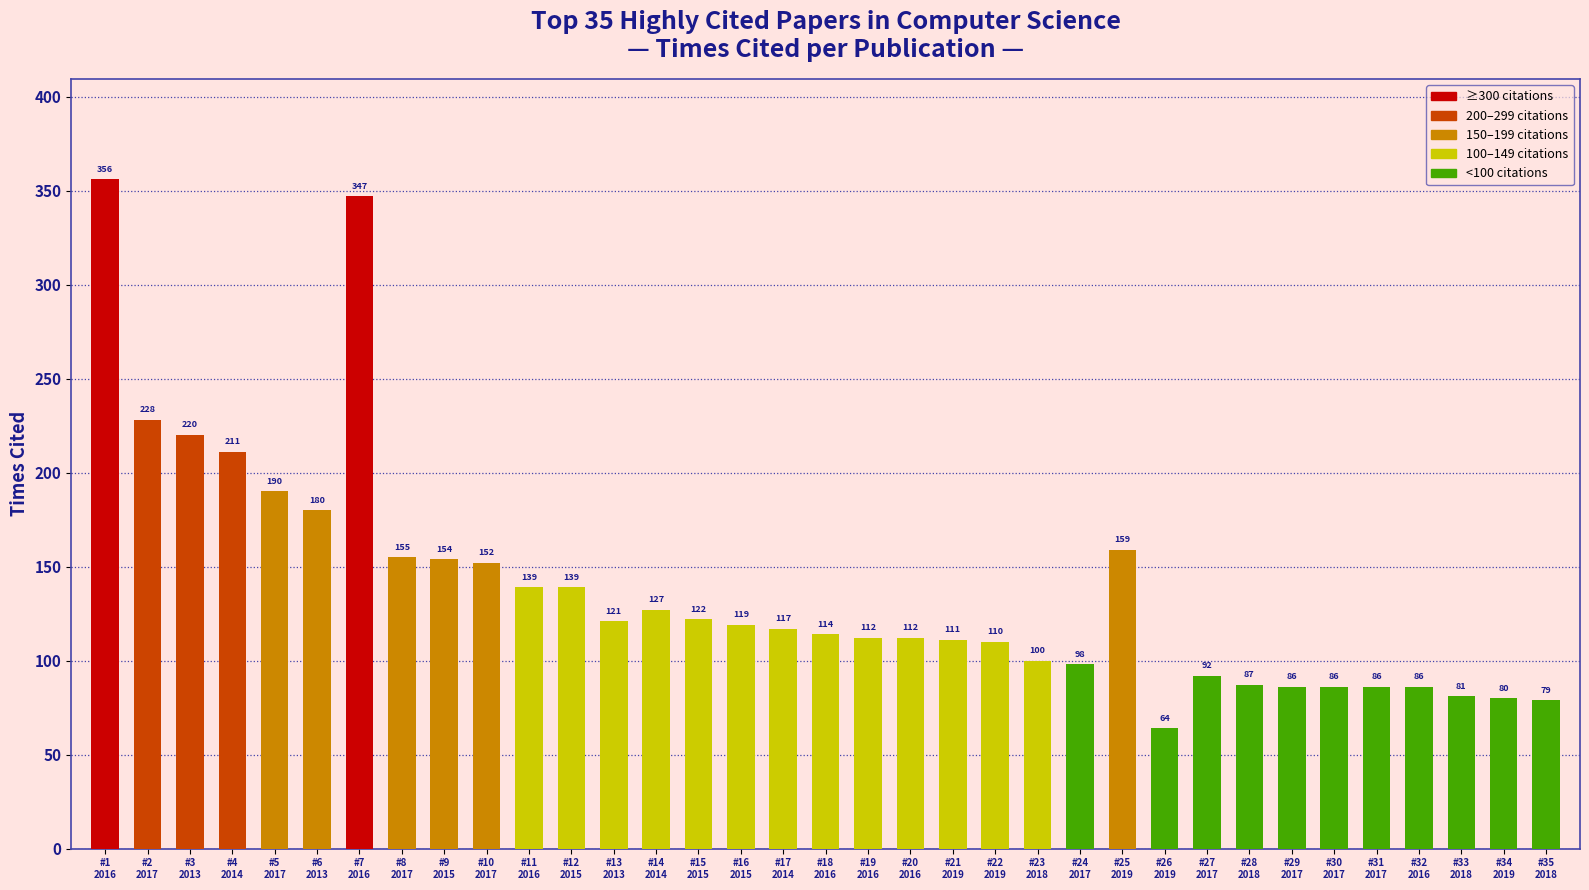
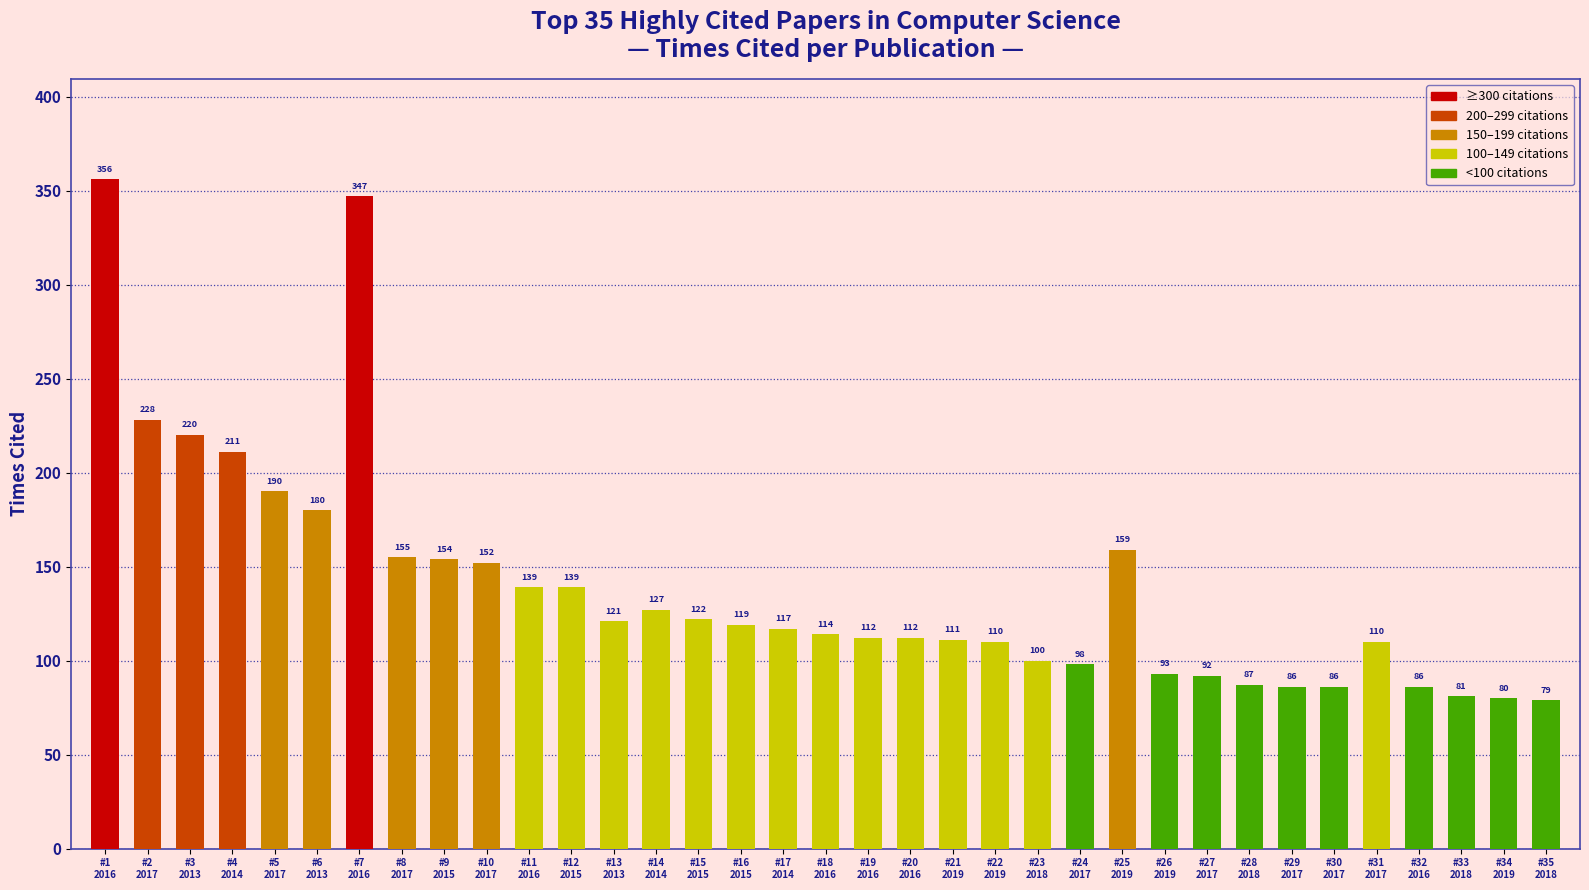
  {
    "#1 2016": 356,
    "#2 2017": 228,
    "#3 2013": 220,
    "#4 2014": 211,
    "#5 2017": 190,
    "#6 2013": 180,
    "#7 2016": 347,
    "#8 2017": 155,
    "#9 2015": 154,
    "#10 2017": 152,
    "#11 2016": 139,
    "#12 2015": 139,
    "#13 2013": 121,
    "#14 2014": 127,
    "#15 2015": 122,
    "#16 2015": 119,
    "#17 2014": 117,
    "#18 2016": 114,
    "#19 2016": 112,
    "#20 2016": 112,
    "#21 2019": 111,
    "#22 2019": 110,
    "#23 2018": 100,
    "#24 2017": 98,
    "#25 2019": 159,
-   "#26 2019": 64,
+   "#26 2019": 93,
    "#27 2017": 92,
    "#28 2018": 87,
    "#29 2017": 86,
    "#30 2017": 86,
-   "#31 2017": 86,
+   "#31 2017": 110,
    "#32 2016": 86,
    "#33 2018": 81,
    "#34 2019": 80,
    "#35 2018": 79
  }
